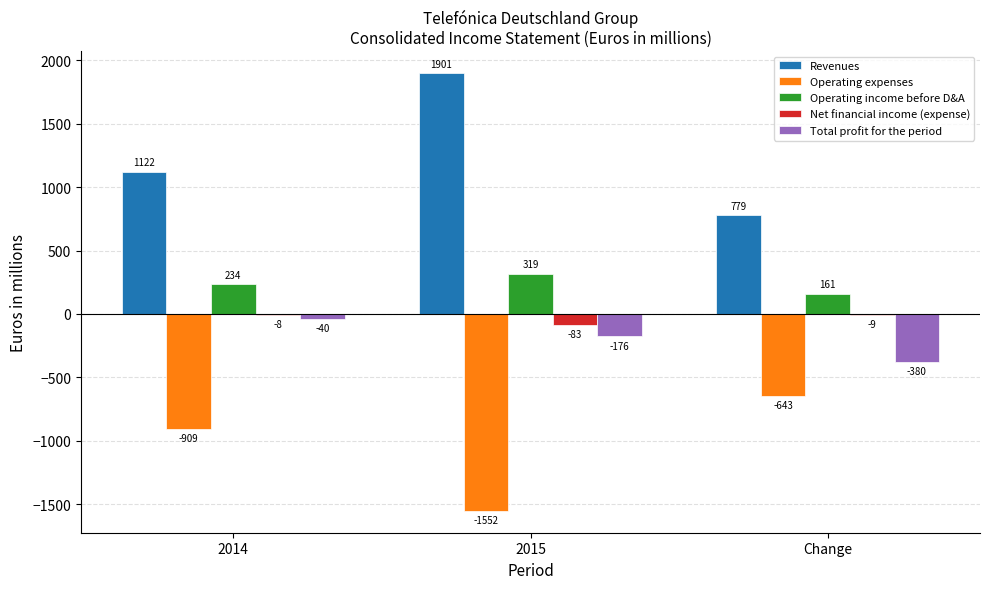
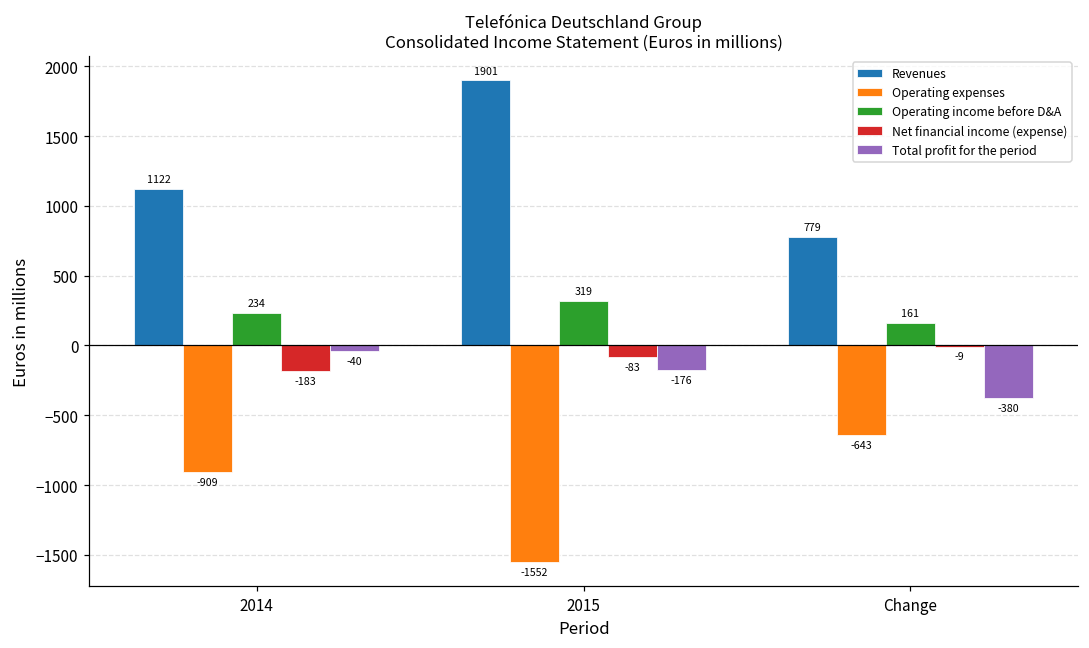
  {
    "Revenues": {
      "2014": 1122,
      "2015": 1901,
      "Change": 779
    },
    "Operating expenses": {
      "2014": -909,
      "2015": -1552,
      "Change": -643
    },
    "Operating income before D&A": {
      "2014": 234,
      "2015": 319,
      "Change": 161
    },
    "Net financial income (expense)": {
-     "2014": -8,
+     "2014": -183,
      "2015": -83,
      "Change": -9
    },
    "Total profit for the period": {
      "2014": -40,
      "2015": -176,
      "Change": -380
    }
  }
